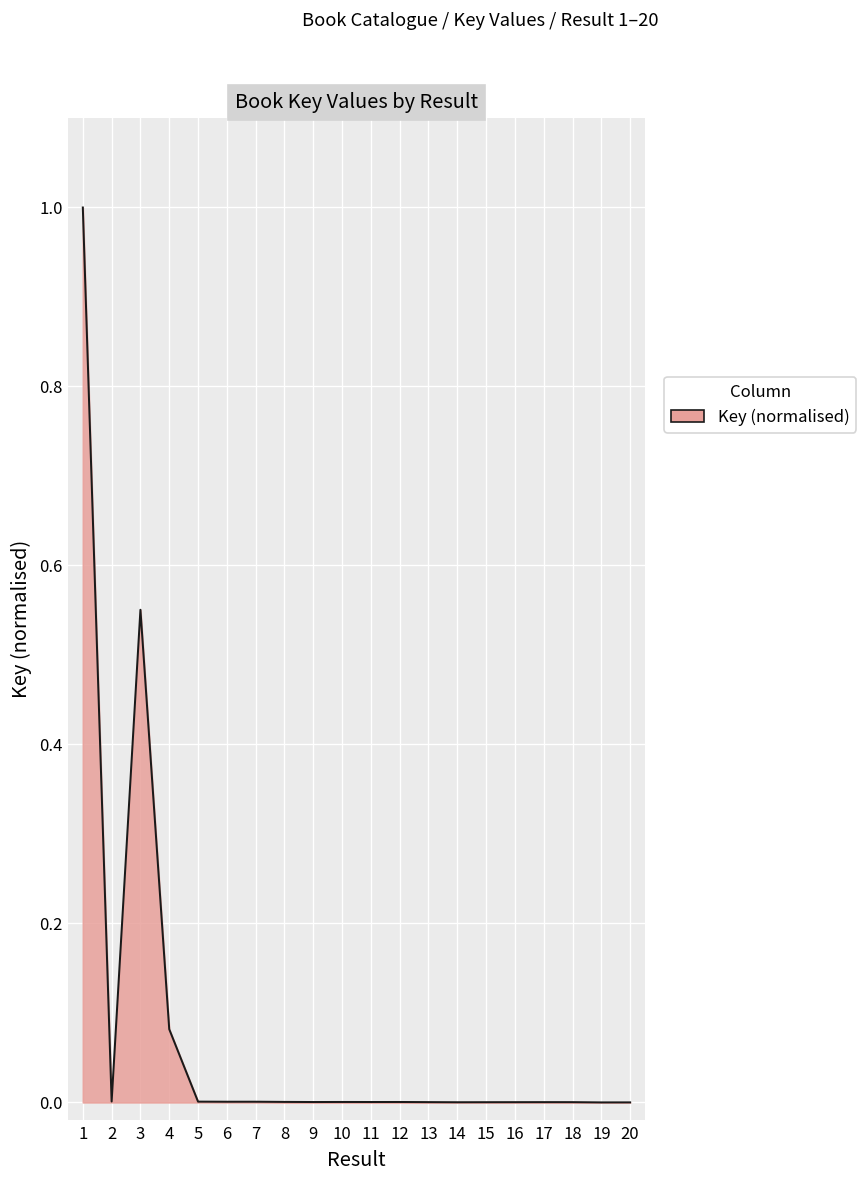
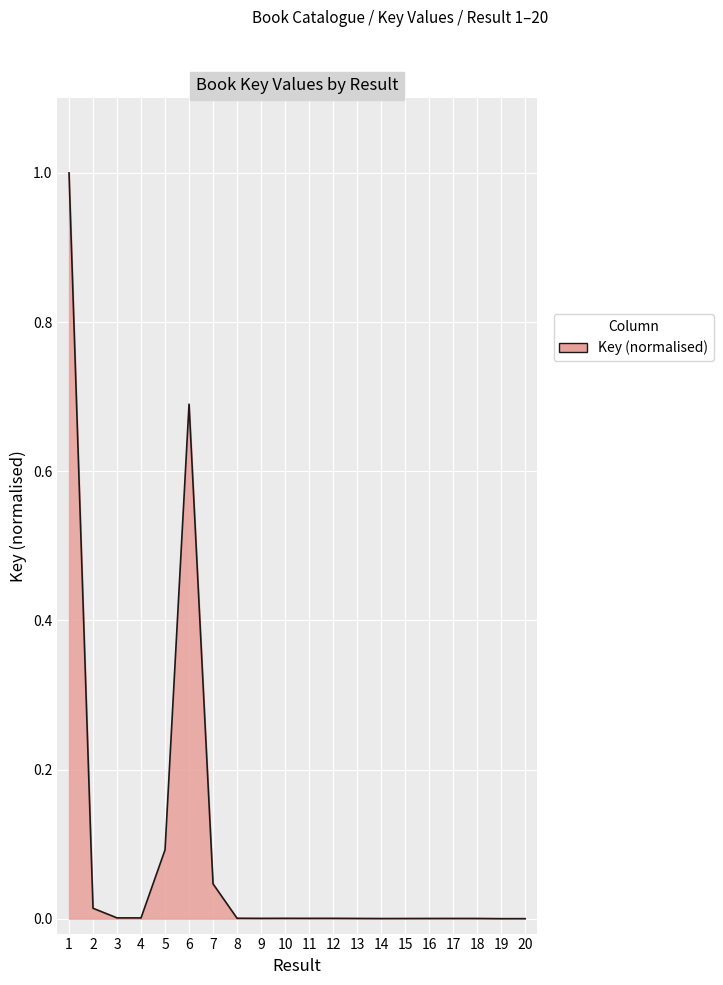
  {
    "1": 1.00,
-   "2": 0.00,
-   "3": 0.55,
-   "4": 0.08,
-   "5": 0.00,
-   "6": 0.00,
-   "7": 0.00,
+   "2": 0.01,
+   "3": 0.00,
+   "4": 0.00,
+   "5": 0.09,
+   "6": 0.69,
+   "7": 0.05,
    "8": 0.00,
    "9": 0.00,
    "10": 0.00,
    "11": 0.00,
    "12": 0.00,
    "13": 0.00,
    "14": 0.00,
    "15": 0.00,
    "16": 0.00,
    "17": 0.00,
    "18": 0.00,
    "19": 0.00,
    "20": 0.00
  }
